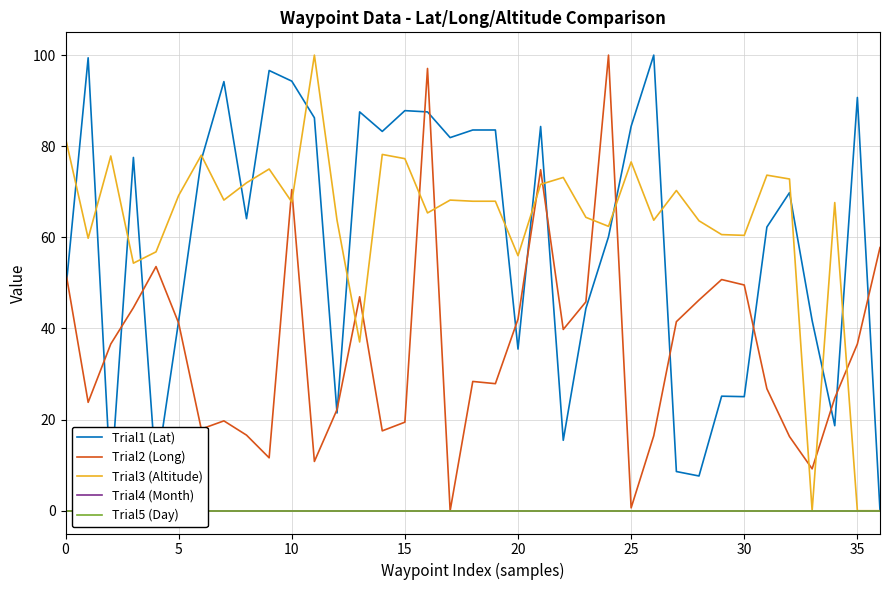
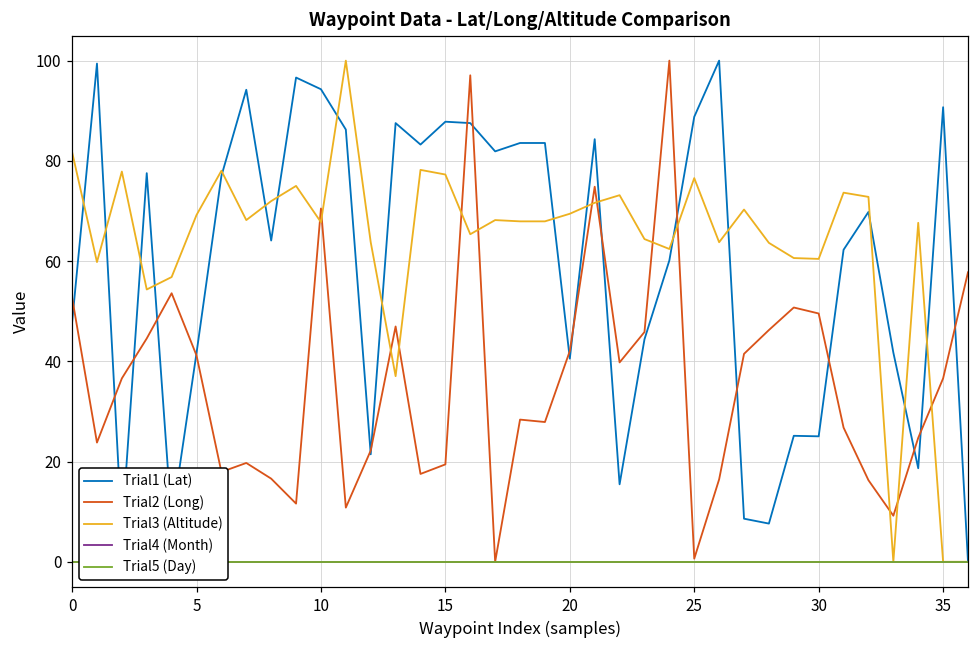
  {
    "Trial1 (Lat)": {
      "0": 48,
      "10": 94,
      "15": 88,
-     "20": 35,
-     "25": 84,
+     "20": 41,
+     "25": 89,
      "30": 25,
      "35": 91
    },
    "Trial2 (Long)": {
      "0": 53,
      "10": 70,
      "15": 19,
      "20": 42,
      "25": 1,
      "30": 50,
      "35": 37
    },
    "Trial3 (Altitude)": {
      "0": 82,
      "5": 69,
      "10": 68,
      "15": 77,
-     "20": 56,
+     "20": 69,
      "25": 77,
      "30": 60
    },
    "Trial5 (Day)": {
      "0": 0,
      "10": 0,
      "15": 0,
      "20": 0,
      "25": 0,
      "30": 0
    }
  }
